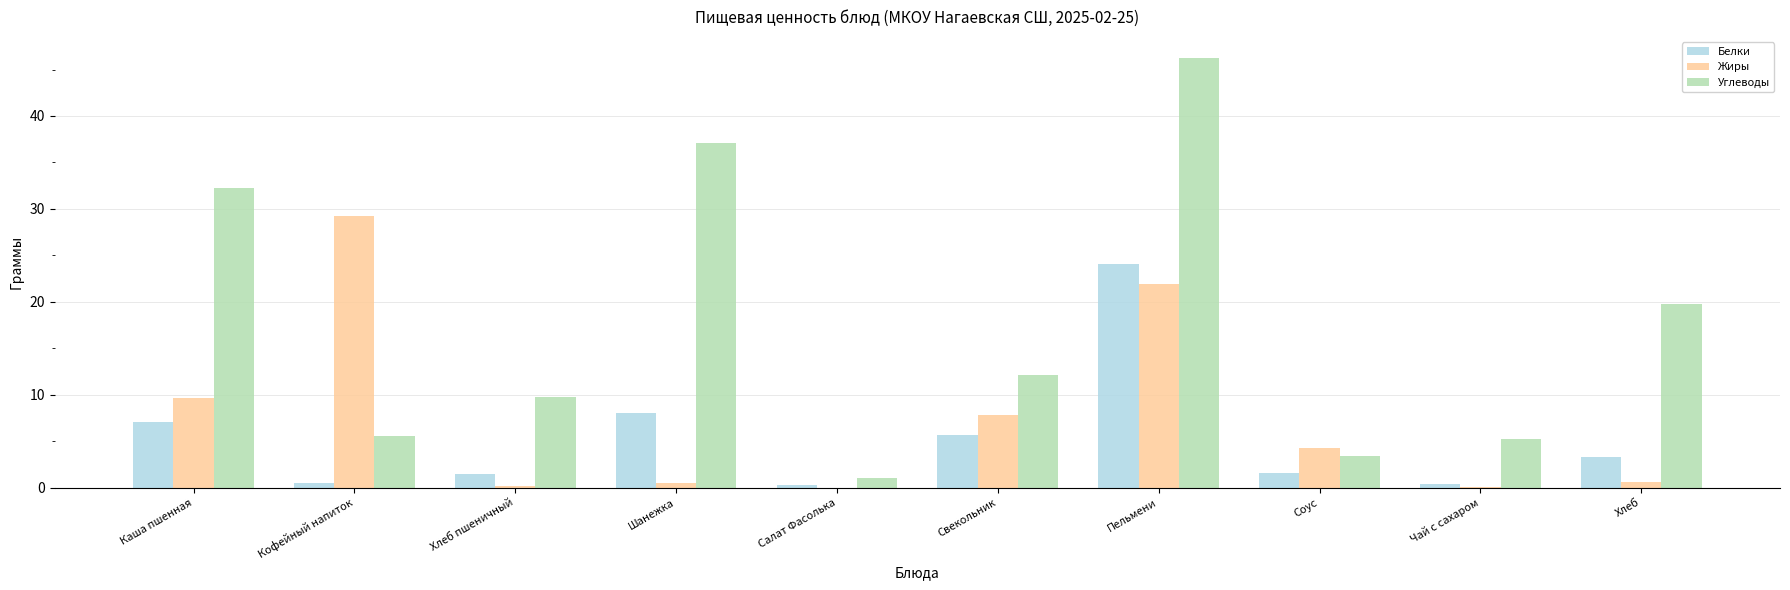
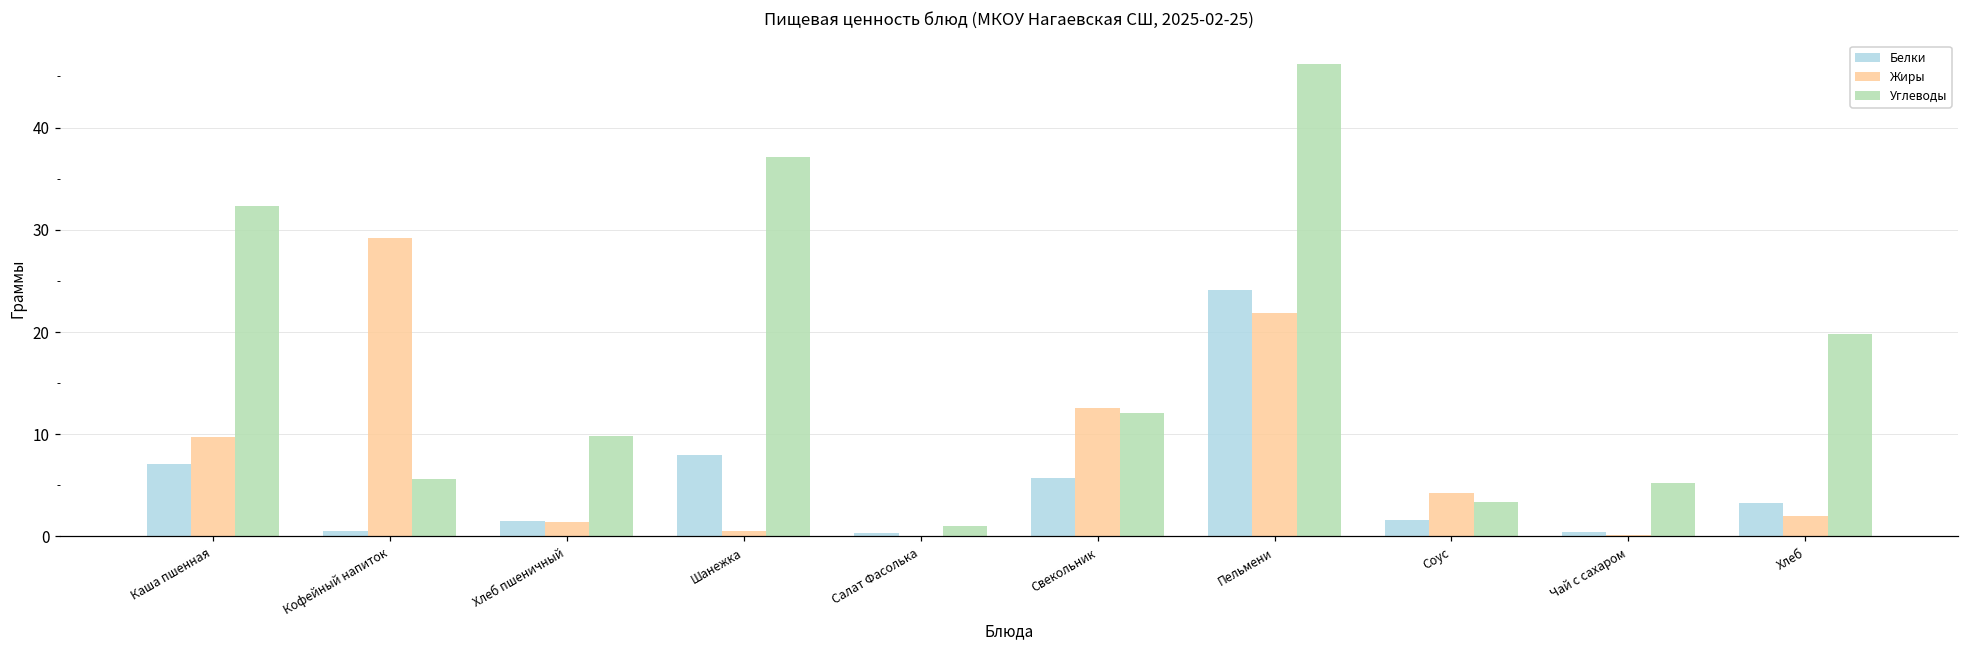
  {
    "Жиры": {
      "Каша пшенная": 10,
      "Кофейный напиток": 29,
-     "Хлеб пшеничный": 0,
+     "Хлеб пшеничный": 1,
      "Шанежка": 1,
      "Салат Фасолька": 0,
-     "Свекольник": 8,
+     "Свекольник": 13,
      "Пельмени": 22,
      "Соус": 4,
-     "Хлеб": 1
+     "Хлеб": 2
    }
  }
